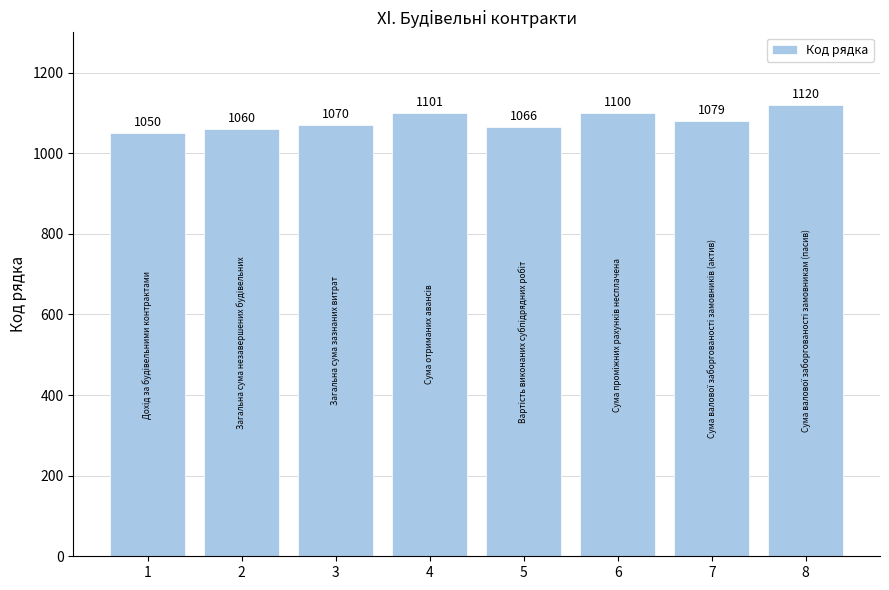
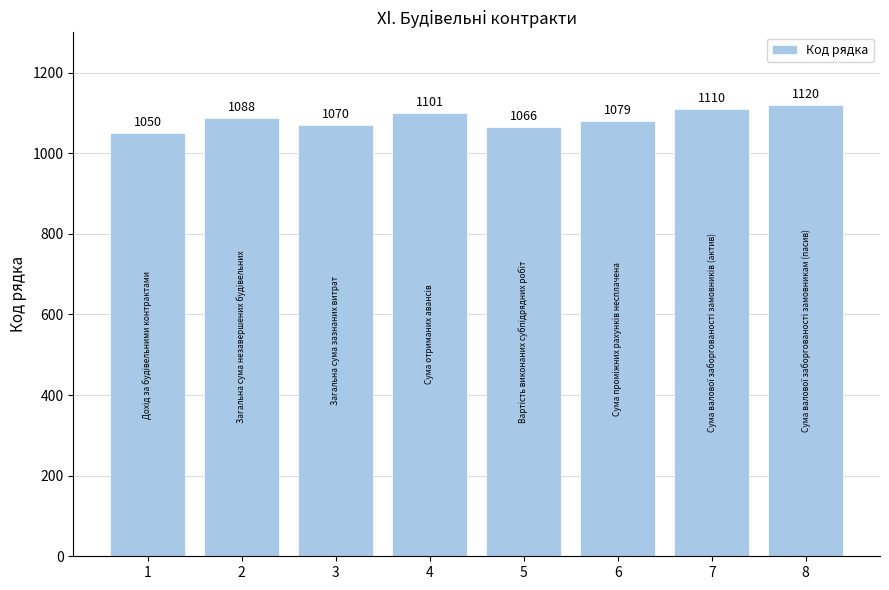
  {
    "1": 1050,
-   "2": 1060,
+   "2": 1088,
    "3": 1070,
    "4": 1101,
    "5": 1066,
-   "6": 1100,
-   "7": 1079,
+   "6": 1079,
+   "7": 1110,
    "8": 1120
  }
